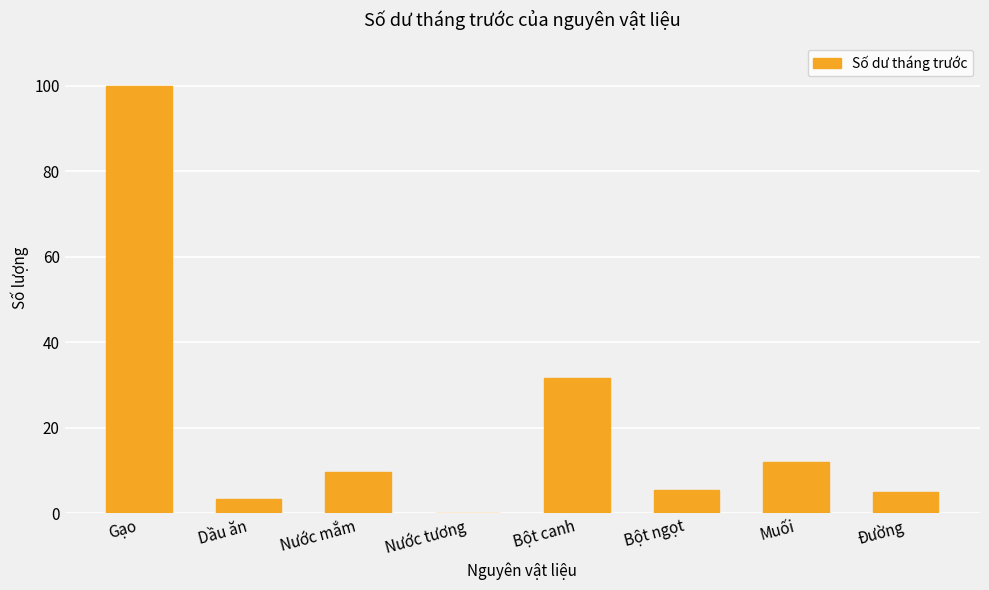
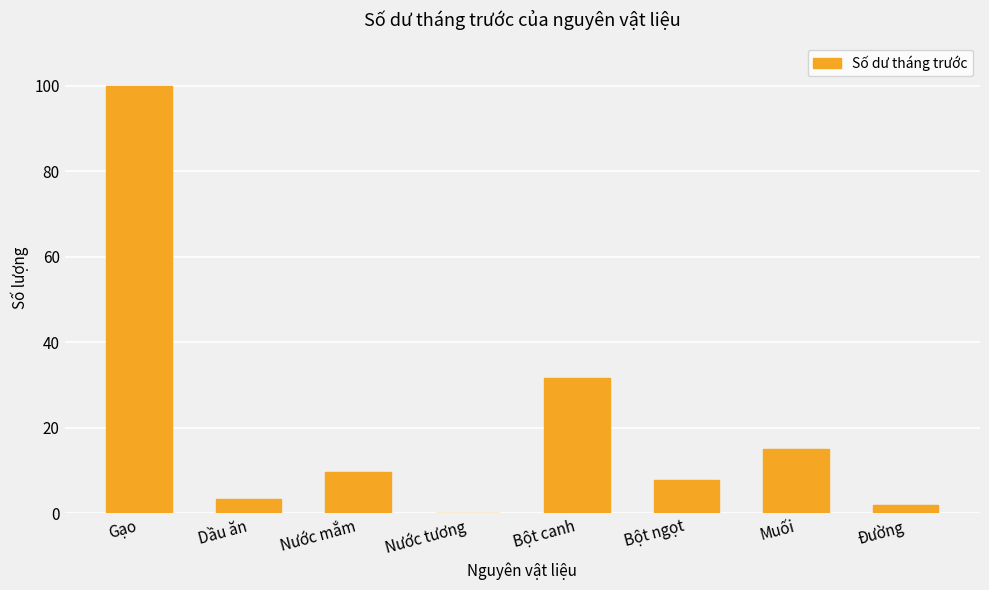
  {
    "Gạo": 100,
    "Dầu ăn": 3,
    "Nước mắm": 10,
    "Nước tương": 0,
    "Bột canh": 32,
-   "Bột ngọt": 5,
-   "Muối": 12,
-   "Đường": 5
+   "Bột ngọt": 8,
+   "Muối": 15,
+   "Đường": 2
  }
